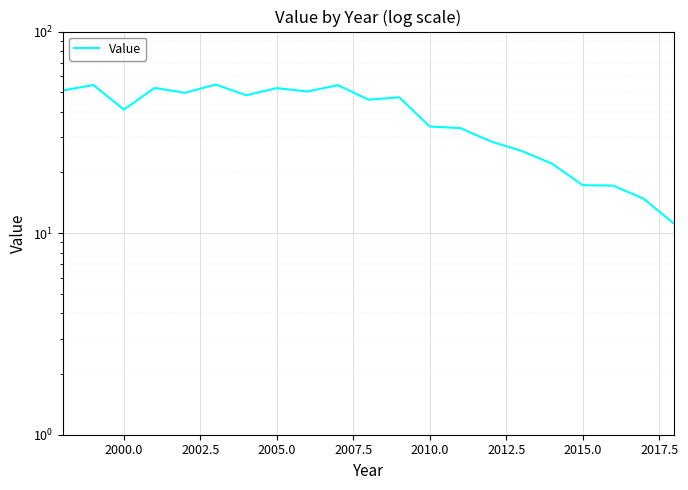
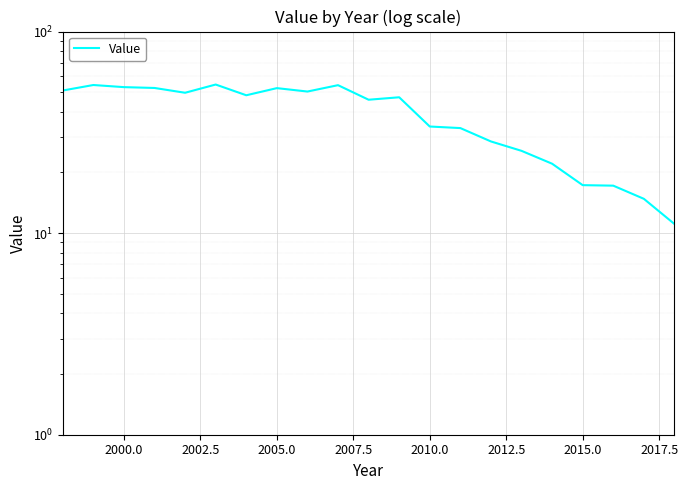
  {
-   "2000.0": 41,
+   "2000.0": 53,
    "2005.0": 52,
    "2010.0": 34,
    "2015.0": 17
  }
